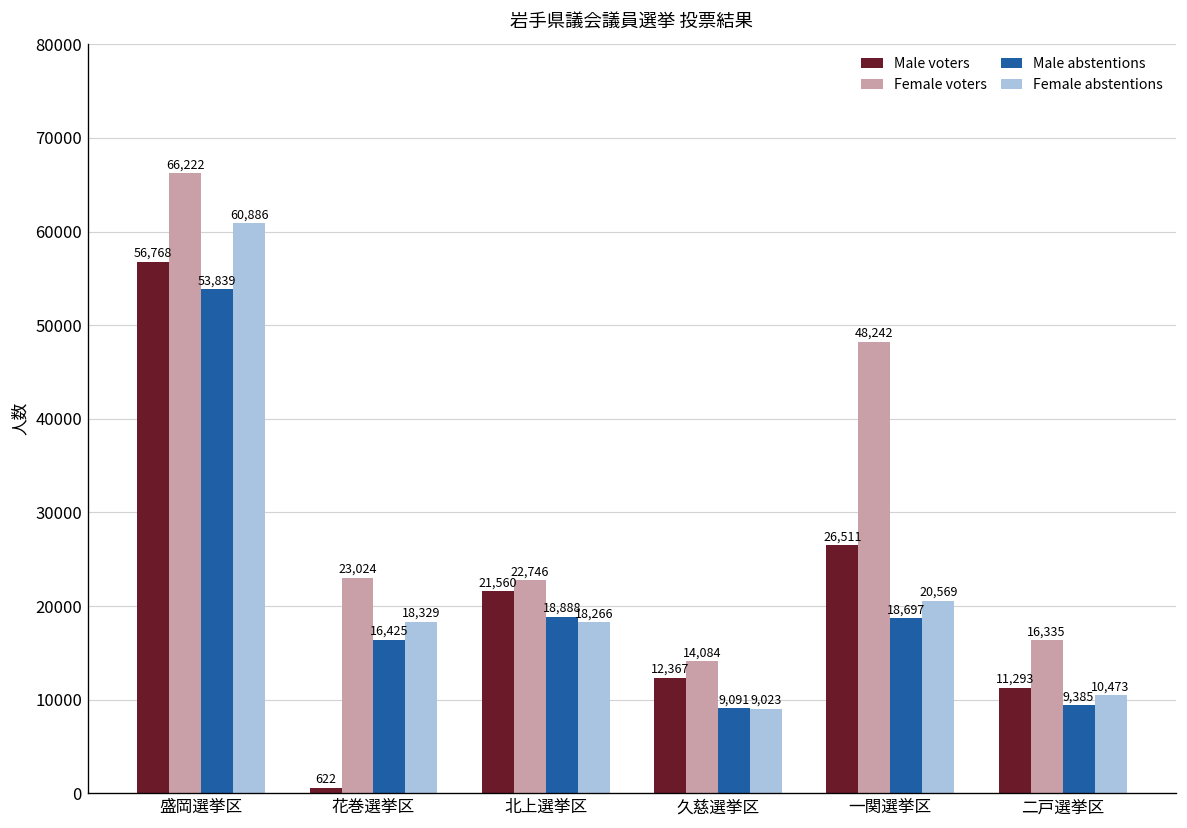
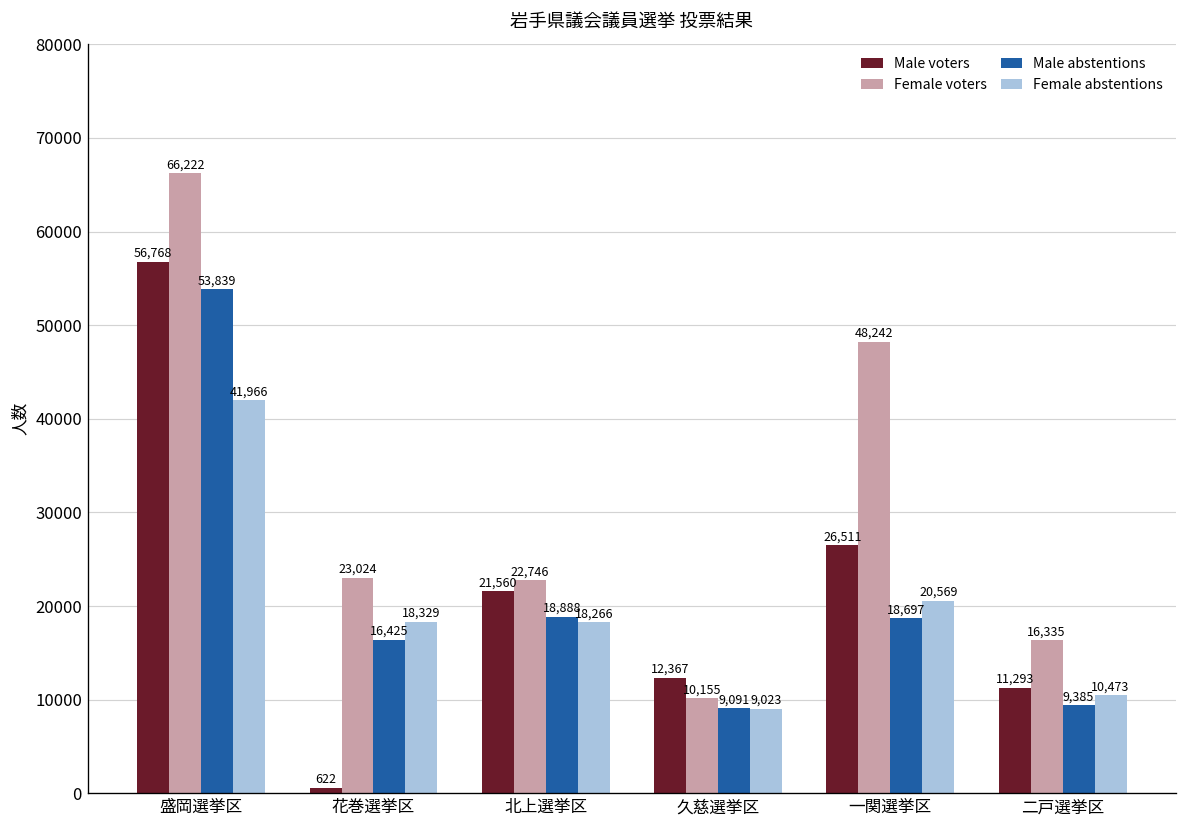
  {
    "Male voters": {
      "盛岡選挙区": "56,768",
      "花巻選挙区": "622",
      "北上選挙区": "21,560",
      "久慈選挙区": "12,367",
      "一関選挙区": "26,511",
      "二戸選挙区": "11,293"
    },
    "Female voters": {
      "盛岡選挙区": "66,222",
      "花巻選挙区": "23,024",
      "北上選挙区": "22,746",
-     "久慈選挙区": "14,084",
+     "久慈選挙区": "10,155",
      "一関選挙区": "48,242",
      "二戸選挙区": "16,335"
    },
    "Male abstentions": {
      "盛岡選挙区": "53,839",
      "花巻選挙区": "16,425",
      "北上選挙区": "18,888",
      "久慈選挙区": "9,091",
      "一関選挙区": "18,697",
      "二戸選挙区": "9,385"
    },
    "Female abstentions": {
-     "盛岡選挙区": "60,886",
+     "盛岡選挙区": "41,966",
      "花巻選挙区": "18,329",
      "北上選挙区": "18,266",
      "久慈選挙区": "9,023",
      "一関選挙区": "20,569",
      "二戸選挙区": "10,473"
    }
  }
